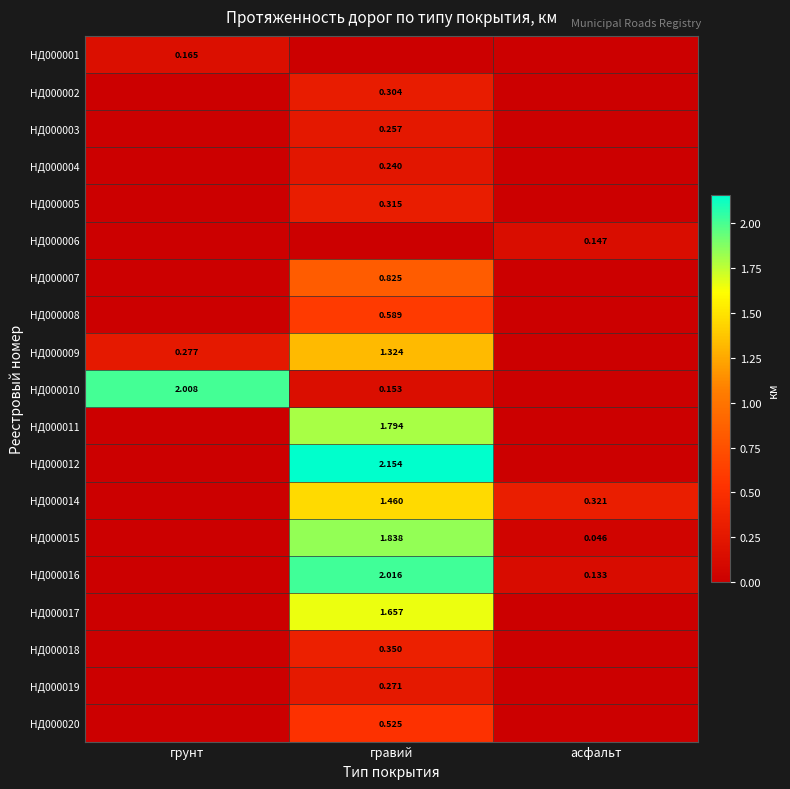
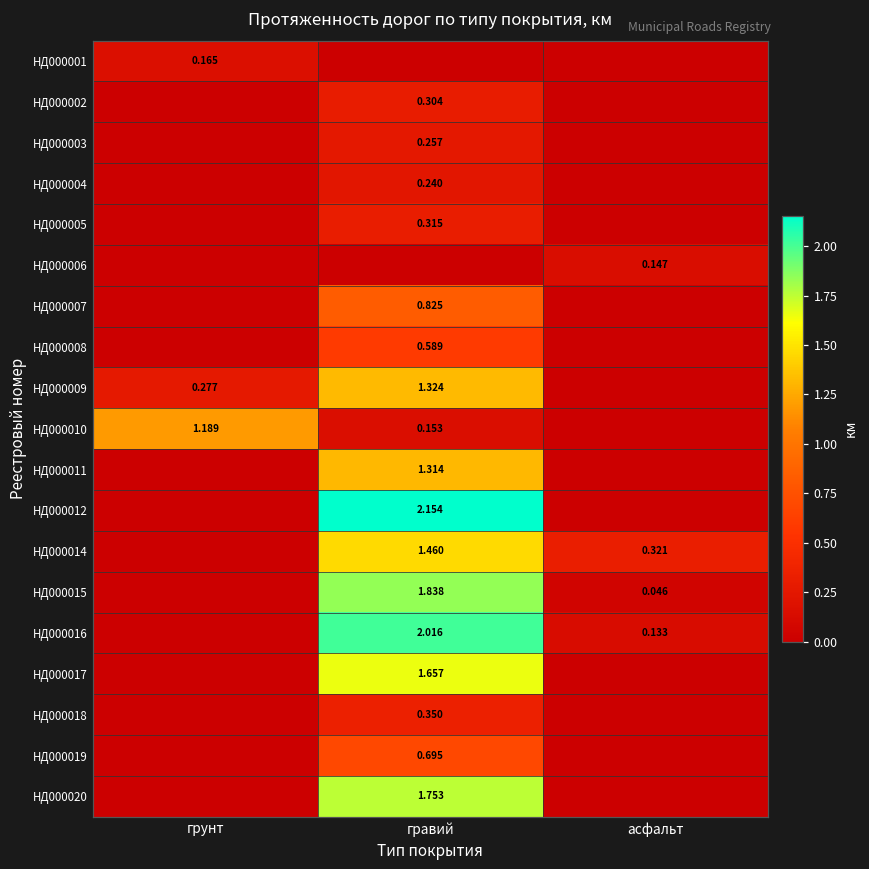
  {
    "НД000001": {
      "грунт": 0.165
    },
    "НД000002": {
      "гравий": 0.304
    },
    "НД000003": {
      "гравий": 0.257
    },
    "НД000004": {
      "гравий": 0.240
    },
    "НД000005": {
      "гравий": 0.315
    },
    "НД000006": {
      "асфальт": 0.147
    },
    "НД000007": {
      "гравий": 0.825
    },
    "НД000008": {
      "гравий": 0.589
    },
    "НД000009": {
      "грунт": 0.277,
      "гравий": 1.324
    },
    "НД000010": {
-     "грунт": 2.008,
+     "грунт": 1.189,
      "гравий": 0.153
    },
    "НД000011": {
-     "гравий": 1.794
+     "гравий": 1.314
    },
    "НД000012": {
      "гравий": 2.154
    },
    "НД000014": {
      "гравий": 1.460,
      "асфальт": 0.321
    },
    "НД000015": {
      "гравий": 1.838,
      "асфальт": 0.046
    },
    "НД000016": {
      "гравий": 2.016,
      "асфальт": 0.133
    },
    "НД000017": {
      "гравий": 1.657
    },
    "НД000018": {
      "гравий": 0.350
    },
    "НД000019": {
-     "гравий": 0.271
+     "гравий": 0.695
    },
    "НД000020": {
-     "гравий": 0.525
+     "гравий": 1.753
    }
  }
